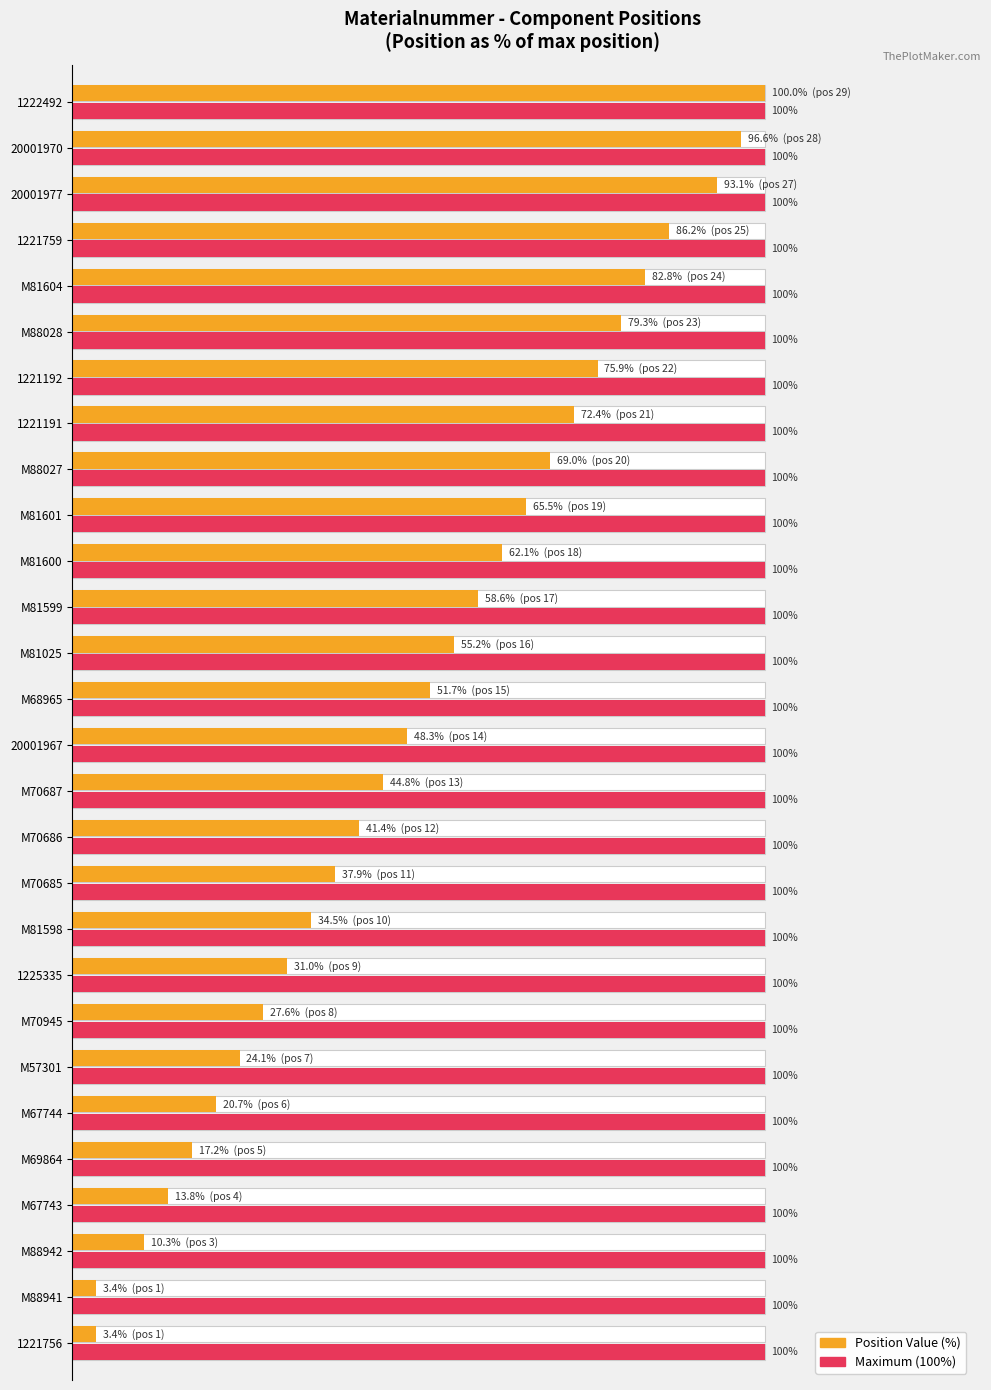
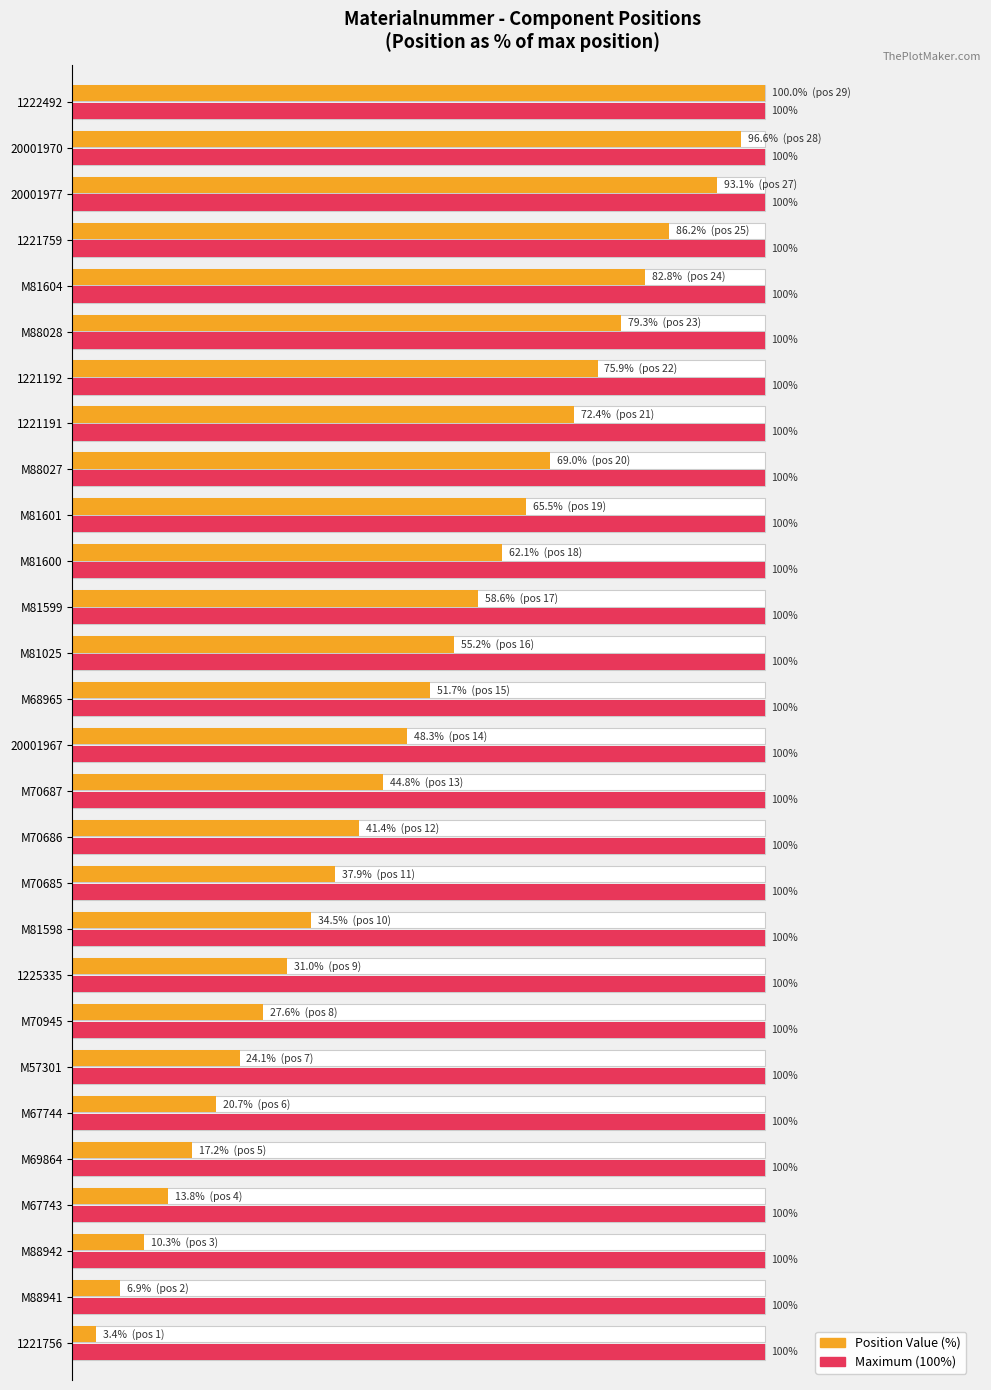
  {
    "Position Value (%)": {
      "1222492": "100.0%",
-     "M88941": "3.4% (pos 1)"
+     "M88941": "6.9% (pos 2)"
    }
  }
